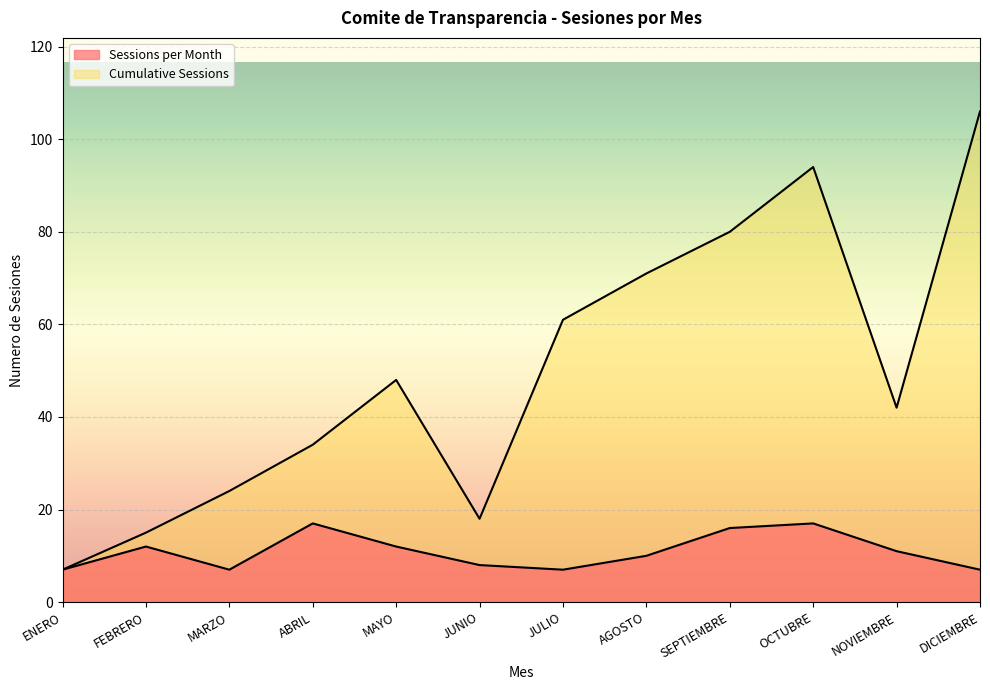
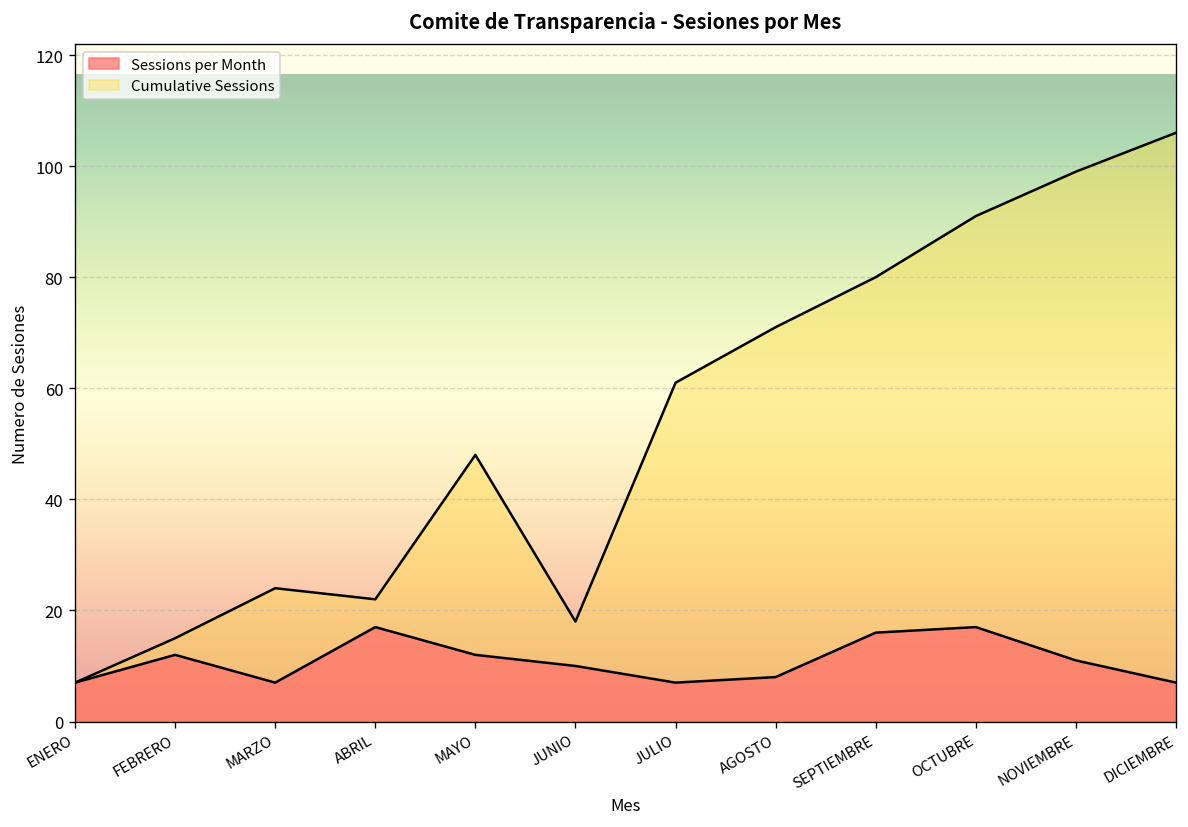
  {
    "Sessions per Month": {
      "FEBRERO": 12,
      "MARZO": 7,
      "ABRIL": 17,
      "MAYO": 12,
-     "JUNIO": 8,
+     "JUNIO": 10,
      "JULIO": 7,
-     "AGOSTO": 10,
+     "AGOSTO": 8,
      "SEPTIEMBRE": 16,
      "OCTUBRE": 17,
      "NOVIEMBRE": 11,
      "DICIEMBRE": 7
    },
    "Cumulative Sessions": {
      "FEBRERO": 15,
      "MARZO": 24,
-     "ABRIL": 34,
+     "ABRIL": 22,
      "MAYO": 48,
      "JUNIO": 18,
      "JULIO": 61,
      "AGOSTO": 71,
      "SEPTIEMBRE": 80,
-     "OCTUBRE": 94,
-     "NOVIEMBRE": 42,
+     "OCTUBRE": 91,
+     "NOVIEMBRE": 99,
      "DICIEMBRE": 106
    }
  }
